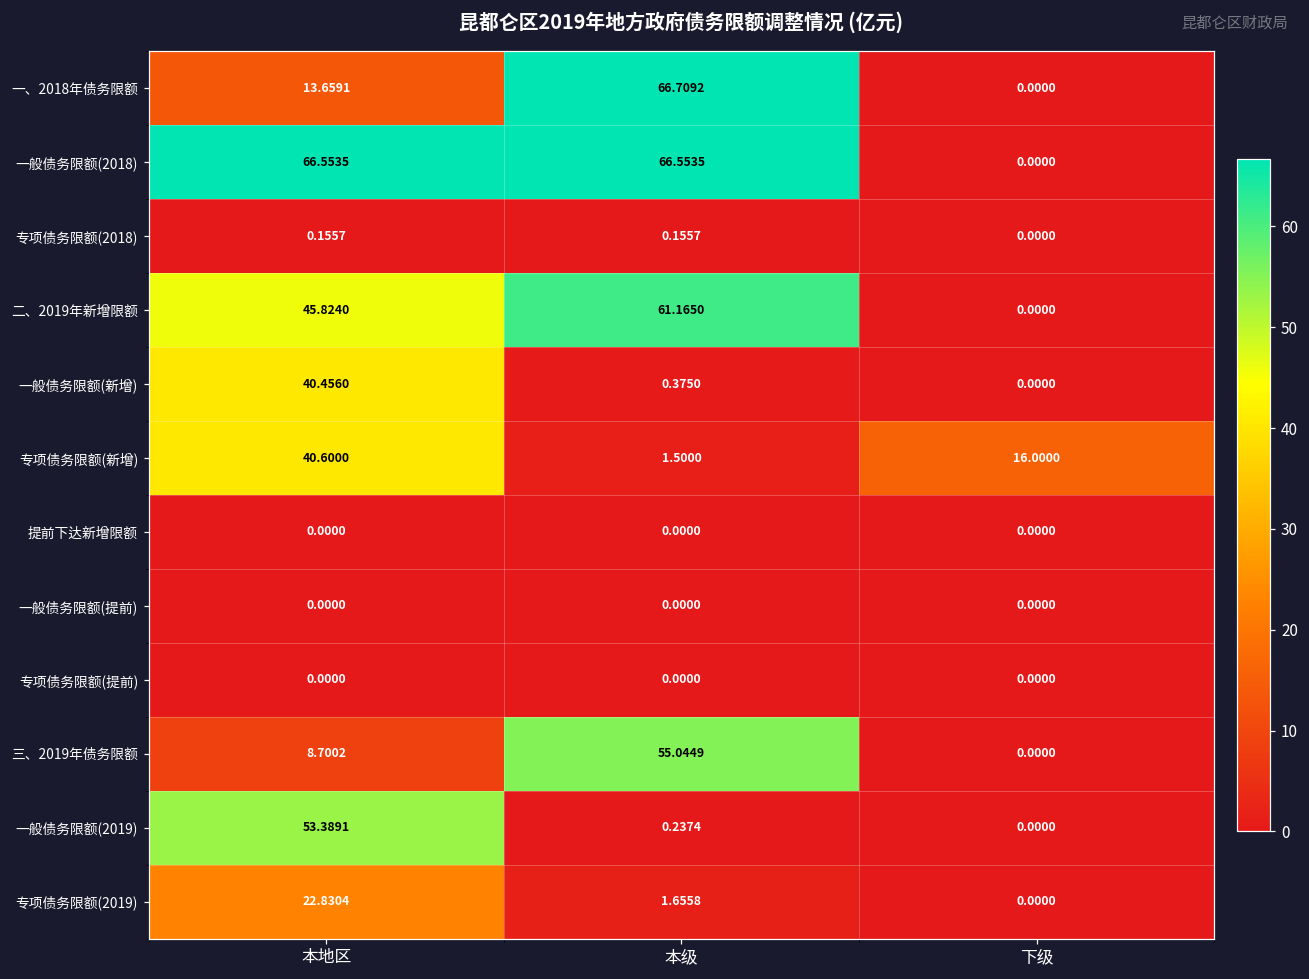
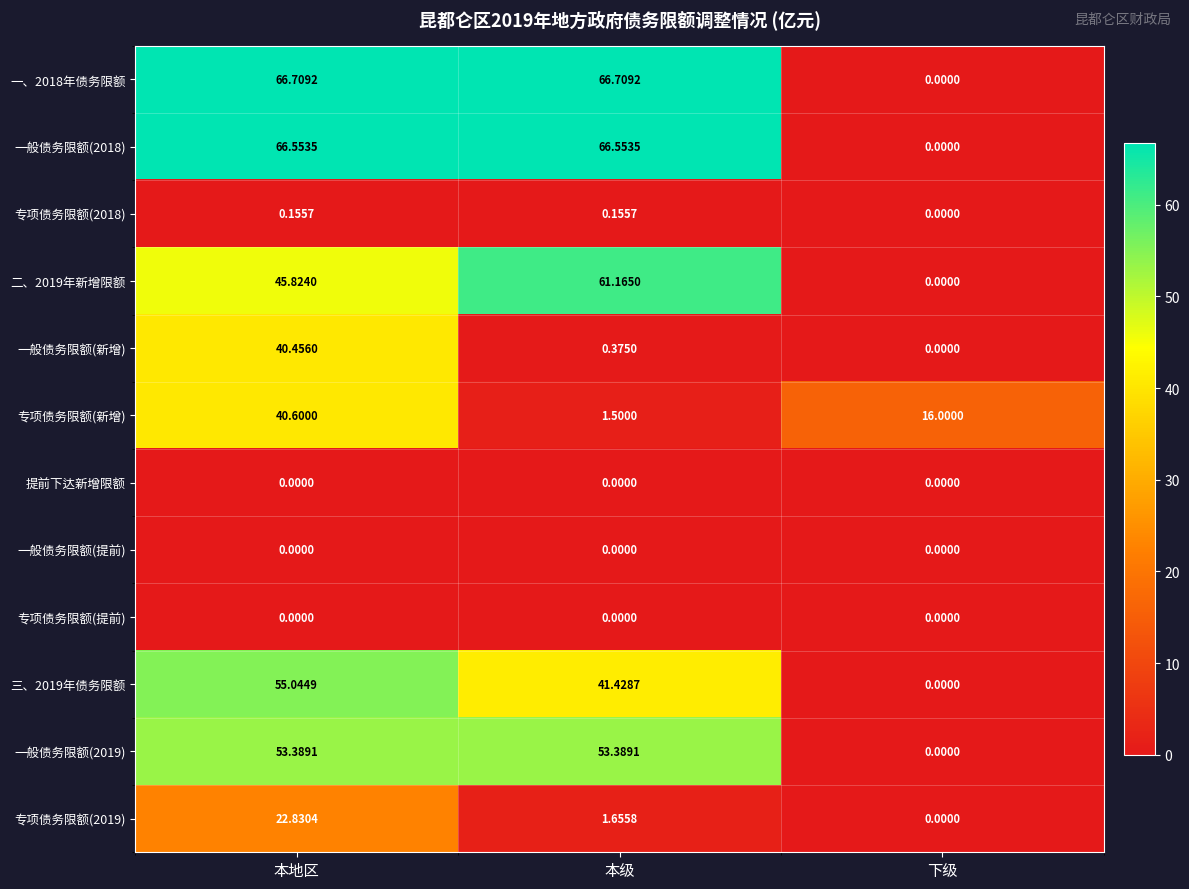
  {
    "一、2018年债务限额": {
-     "本地区": 13.6591,
+     "本地区": 66.7092,
      "本级": 66.7092,
      "下级": 0.0000
    },
    "一般债务限额(2018)": {
      "本地区": 66.5535,
      "本级": 66.5535,
      "下级": 0.0000
    },
    "专项债务限额(2018)": {
      "本地区": 0.1557,
      "本级": 0.1557,
      "下级": 0.0000
    },
    "二、2019年新增限额": {
      "本地区": 45.8240,
      "本级": 61.1650,
      "下级": 0.0000
    },
    "一般债务限额(新增)": {
      "本地区": 40.4560,
      "本级": 0.3750,
      "下级": 0.0000
    },
    "专项债务限额(新增)": {
      "本地区": 40.6000,
      "本级": 1.5000,
      "下级": 16.0000
    },
    "提前下达新增限额": {
      "本地区": 0.0000,
      "本级": 0.0000,
      "下级": 0.0000
    },
    "一般债务限额(提前)": {
      "本地区": 0.0000,
      "本级": 0.0000,
      "下级": 0.0000
    },
    "专项债务限额(提前)": {
      "本地区": 0.0000,
      "本级": 0.0000,
      "下级": 0.0000
    },
    "三、2019年债务限额": {
-     "本地区": 8.7002,
-     "本级": 55.0449,
+     "本地区": 55.0449,
+     "本级": 41.4287,
      "下级": 0.0000
    },
    "一般债务限额(2019)": {
      "本地区": 53.3891,
-     "本级": 0.2374,
+     "本级": 53.3891,
      "下级": 0.0000
    },
    "专项债务限额(2019)": {
      "本地区": 22.8304,
      "本级": 1.6558,
      "下级": 0.0000
    }
  }
